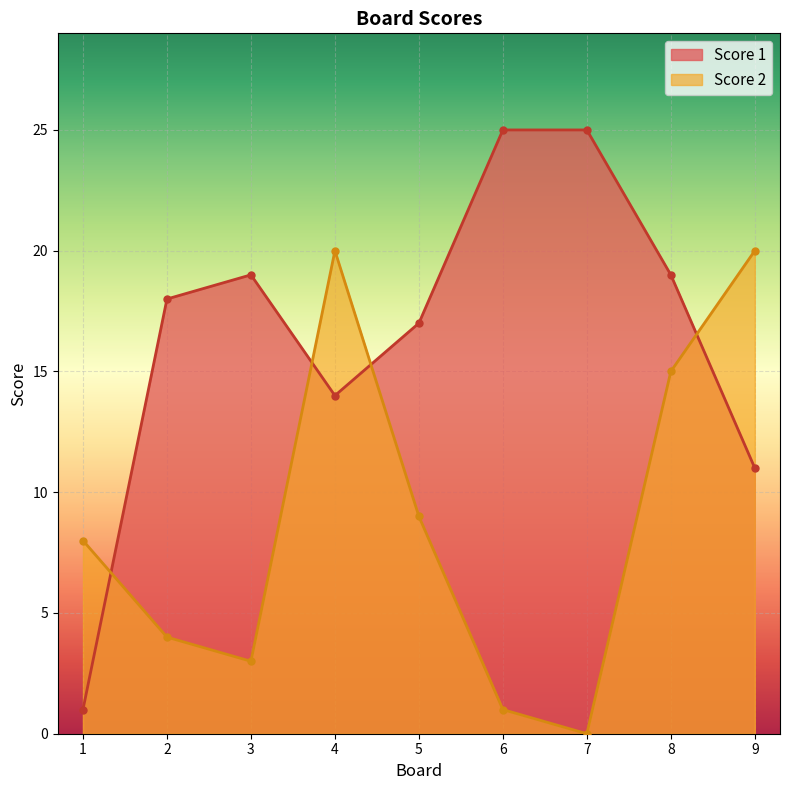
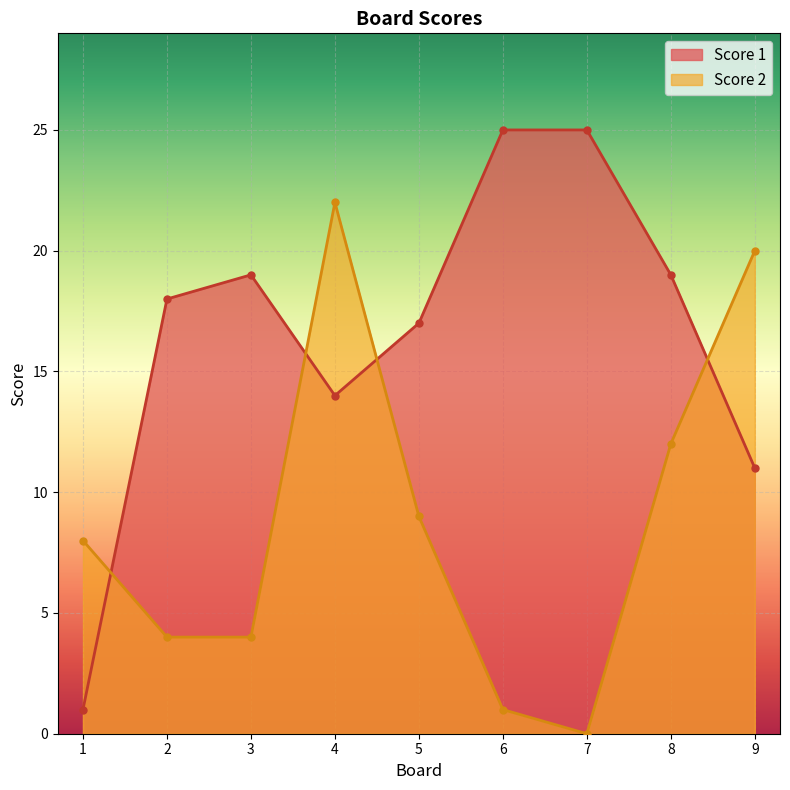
  {
    "Score 1": {
      "1": 1,
      "2": 18,
      "3": 19,
      "4": 14,
      "5": 17,
      "6": 25,
      "7": 25,
      "8": 19,
      "9": 11
    },
    "Score 2": {
      "1": 8,
      "2": 4,
-     "3": 3,
-     "4": 20,
+     "3": 4,
+     "4": 22,
      "5": 9,
      "6": 1,
      "7": 0,
-     "8": 15,
+     "8": 12,
      "9": 20
    }
  }
